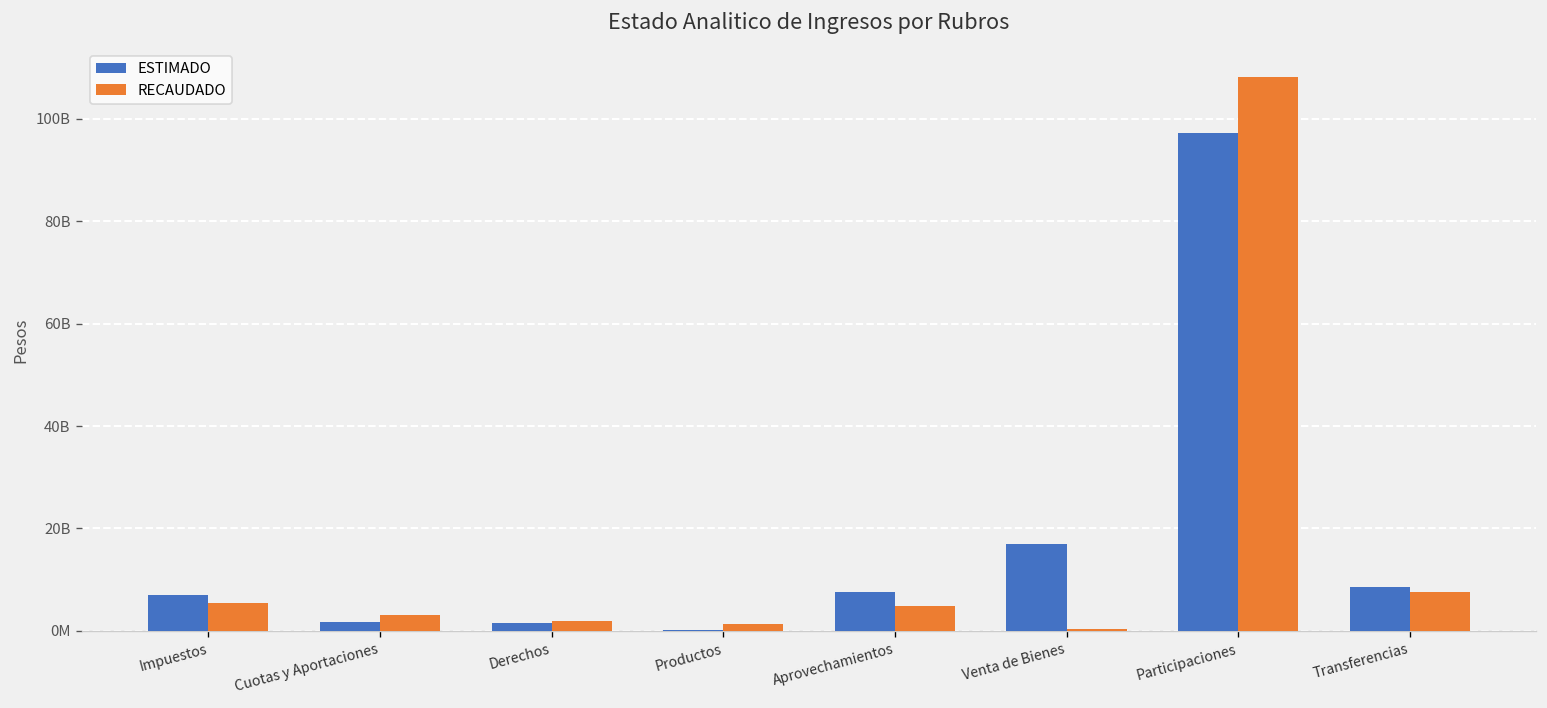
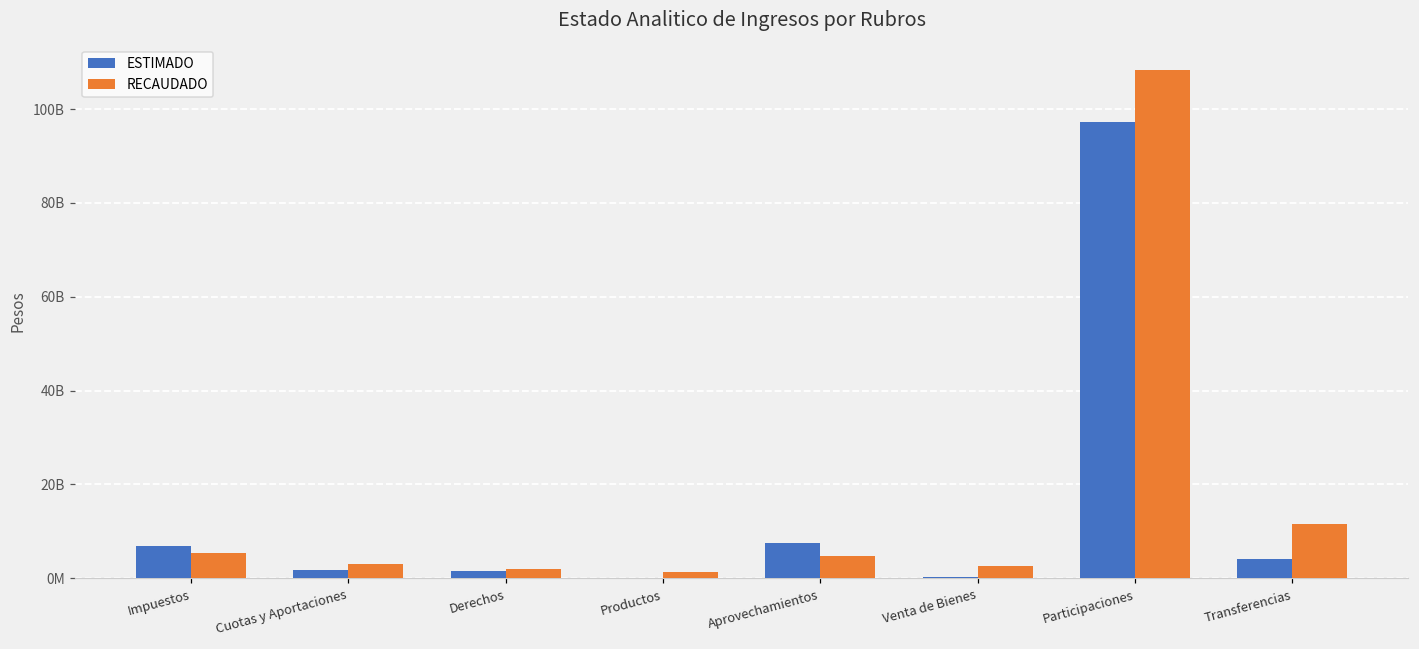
  {
    "ESTIMADO": {
      "Impuestos": 7000000000,
      "Cuotas y Aportaciones": 2000000000,
      "Derechos": 2000000000,
      "Aprovechamientos": 8000000000,
-     "Venta de Bienes": 17000000000,
+     "Venta de Bienes": 0,
      "Participaciones": 97000000000,
-     "Transferencias": 9000000000
+     "Transferencias": 4000000000
    },
    "RECAUDADO": {
      "Impuestos": 5000000000,
      "Cuotas y Aportaciones": 3000000000,
      "Derechos": 2000000000,
      "Productos": 1000000000,
      "Aprovechamientos": 5000000000,
-     "Venta de Bienes": 0,
+     "Venta de Bienes": 3000000000,
      "Participaciones": 108000000000,
-     "Transferencias": 8000000000
+     "Transferencias": 12000000000
    }
  }
